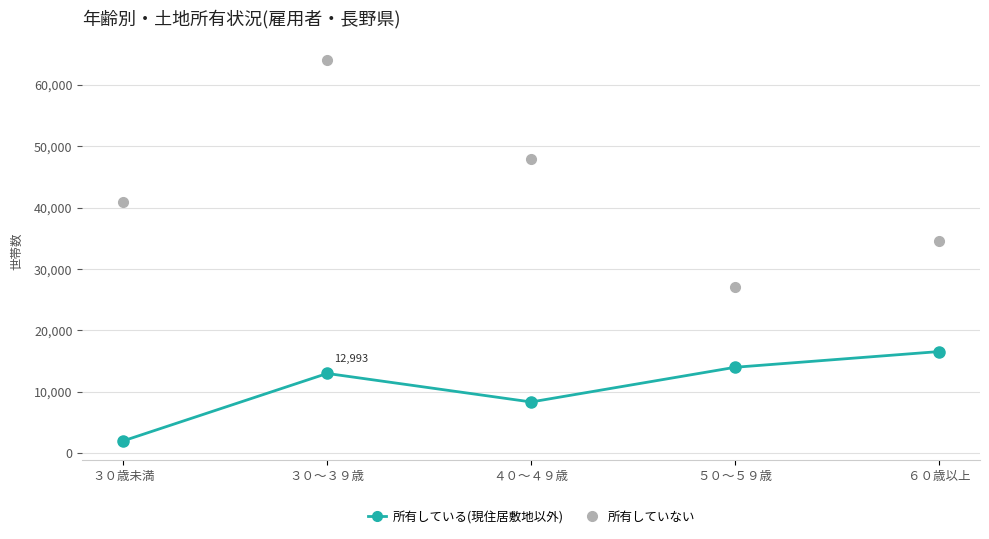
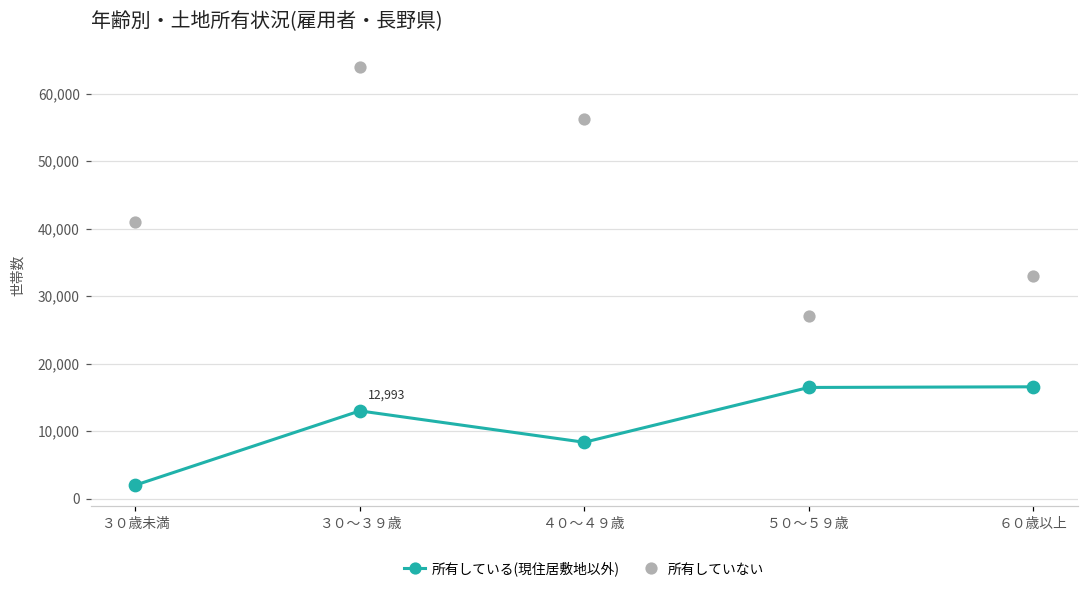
  {
    "所有している(現住居敷地以外)": {
      "３０歳未満": "2,000",
      "４０～４９歳": "8,000",
-     "５０～５９歳": "14,000",
+     "５０～５９歳": "16,000",
      "６０歳以上": "17,000"
    },
    "所有していない": {
      "３０歳未満": "41,000",
      "３０～３９歳": "64,000",
-     "４０～４９歳": "48,000",
+     "４０～４９歳": "56,000",
      "５０～５９歳": "27,000",
-     "６０歳以上": "35,000"
+     "６０歳以上": "33,000"
    }
  }
